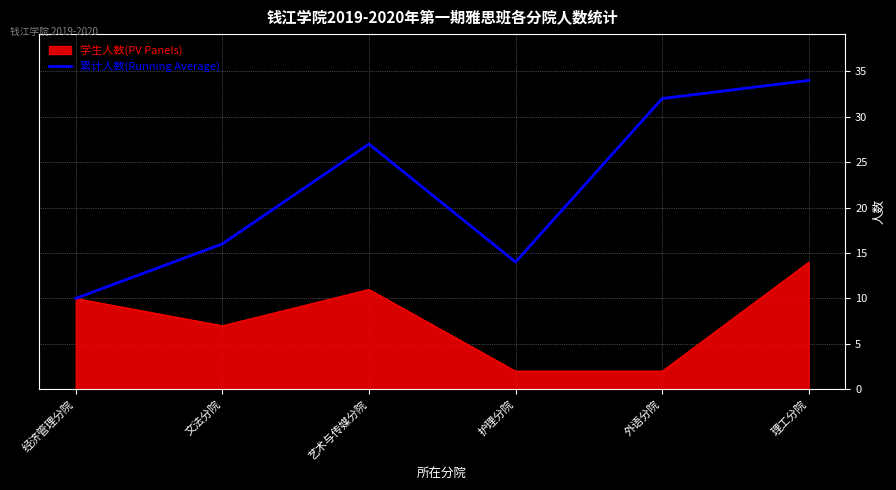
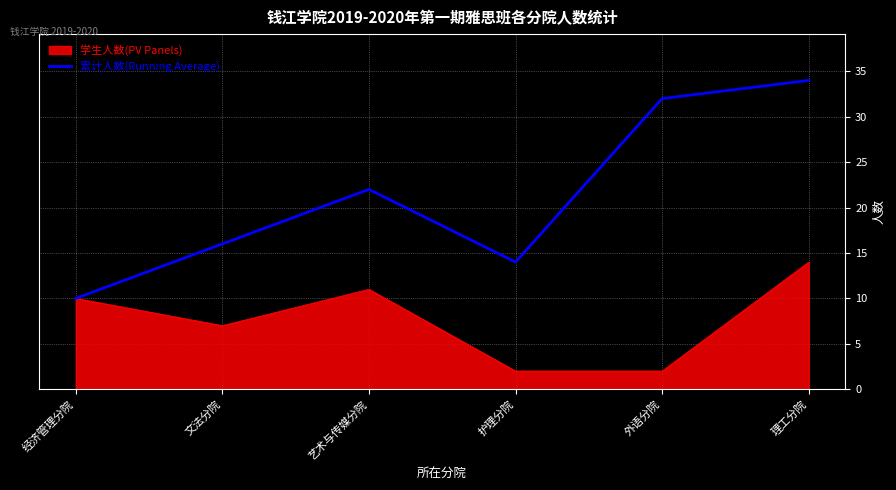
  {
    "学生人数(PV Panels)": {
      "文法分院": 7,
      "艺术与传媒分院": 11,
      "护理分院": 2,
      "外语分院": 2,
      "理工分院": 14
    },
    "累计人数(Running Average)": {
      "文法分院": 16,
-     "艺术与传媒分院": 27,
+     "艺术与传媒分院": 22,
      "护理分院": 14,
      "外语分院": 32,
      "理工分院": 34
    }
  }
